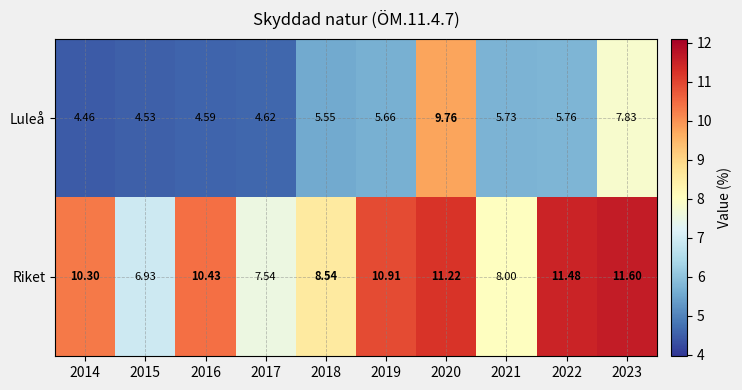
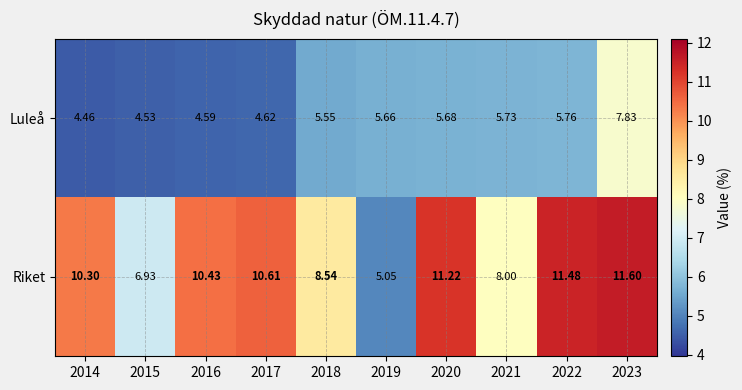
  {
    "Luleå": {
      "2014": 4.46,
      "2015": 4.53,
      "2016": 4.59,
      "2017": 4.62,
      "2018": 5.55,
      "2019": 5.66,
-     "2020": 9.76,
+     "2020": 5.68,
      "2021": 5.73,
      "2022": 5.76,
      "2023": 7.83
    },
    "Riket": {
      "2014": 10.30,
      "2015": 6.93,
      "2016": 10.43,
-     "2017": 7.54,
+     "2017": 10.61,
      "2018": 8.54,
-     "2019": 10.91,
+     "2019": 5.05,
      "2020": 11.22,
      "2021": 8.00,
      "2022": 11.48,
      "2023": 11.60
    }
  }
